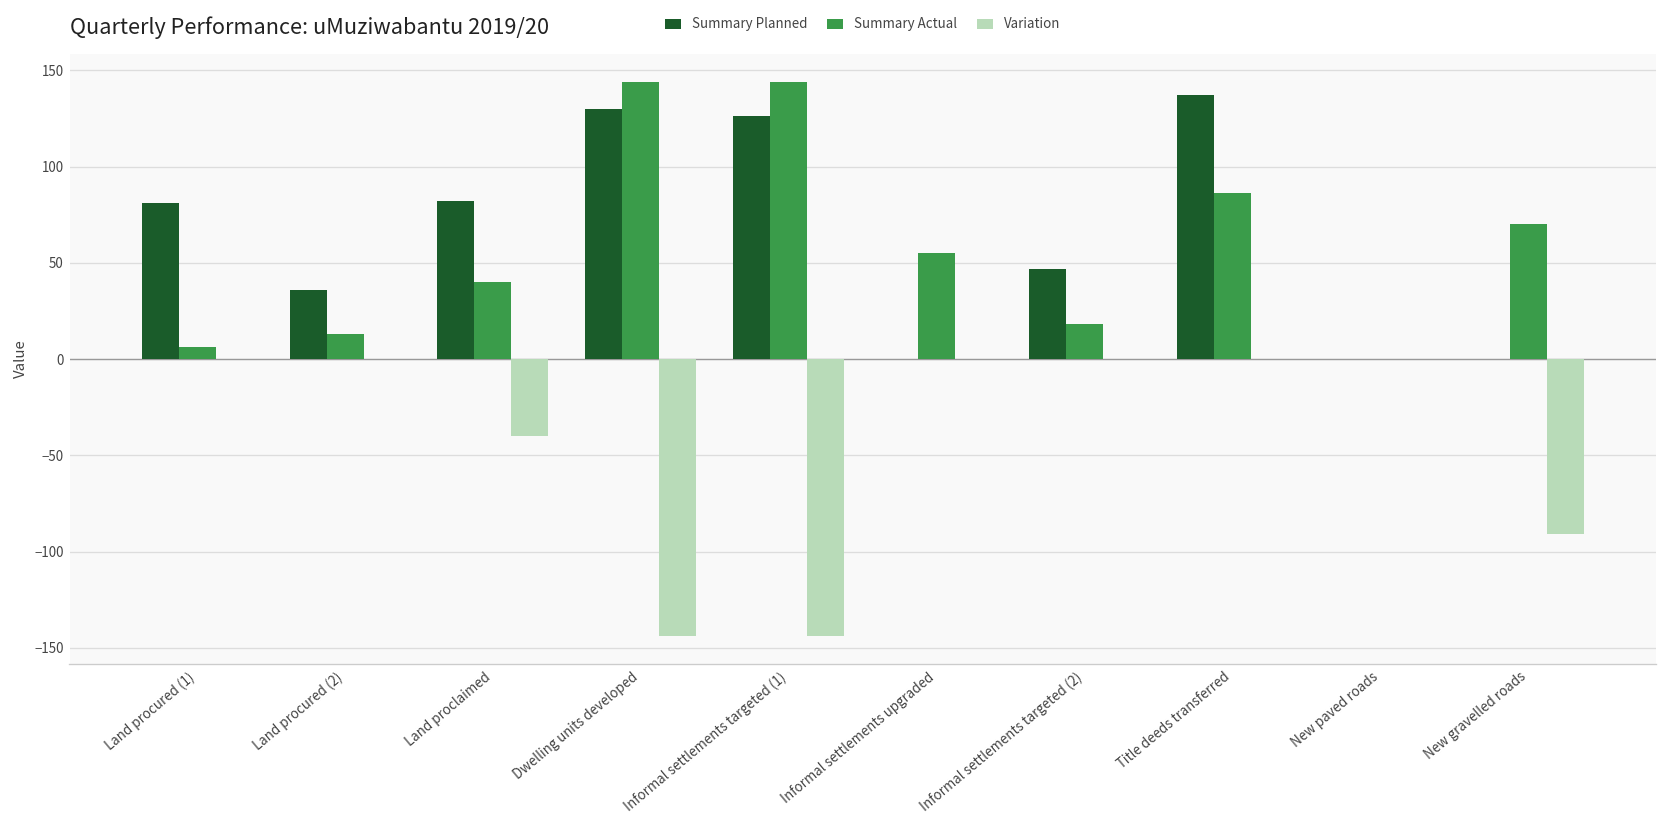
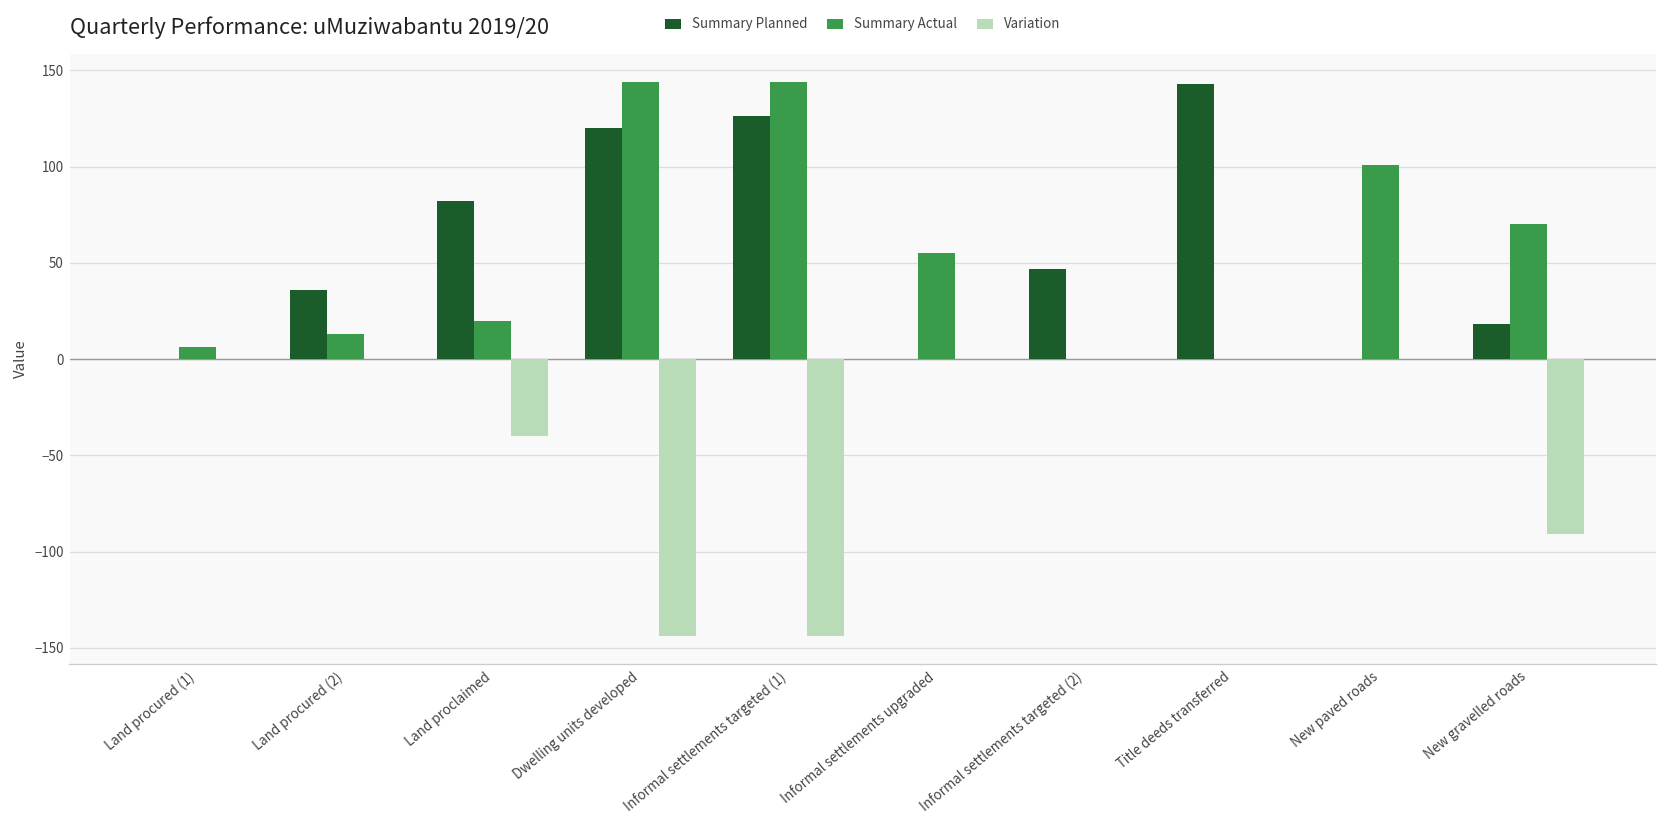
  {
    "Summary Planned": {
-     "Land procured (1)": 81,
+     "Land procured (1)": 0,
      "Land procured (2)": 36,
      "Land proclaimed": 82,
-     "Dwelling units developed": 130,
+     "Dwelling units developed": 120,
      "Informal settlements targeted (1)": 126,
      "Informal settlements upgraded": 0,
      "Informal settlements targeted (2)": 47,
-     "Title deeds transferred": 137,
+     "Title deeds transferred": 143,
      "New paved roads": 0,
-     "New gravelled roads": 0
+     "New gravelled roads": 18
    },
    "Summary Actual": {
      "Land procured (1)": 6,
      "Land procured (2)": 13,
-     "Land proclaimed": 40,
+     "Land proclaimed": 20,
      "Dwelling units developed": 144,
      "Informal settlements targeted (1)": 144,
      "Informal settlements upgraded": 55,
-     "Informal settlements targeted (2)": 18,
-     "Title deeds transferred": 86,
-     "New paved roads": 0,
+     "Informal settlements targeted (2)": 0,
+     "Title deeds transferred": 0,
+     "New paved roads": 101,
      "New gravelled roads": 70
    },
    "Variation": {
      "Land procured (1)": 0,
      "Land procured (2)": 0,
      "Land proclaimed": -40,
      "Dwelling units developed": -144,
      "Informal settlements targeted (1)": -144,
      "Informal settlements upgraded": 0,
      "Informal settlements targeted (2)": 0,
      "Title deeds transferred": 0,
      "New paved roads": 0,
      "New gravelled roads": -91
    }
  }
